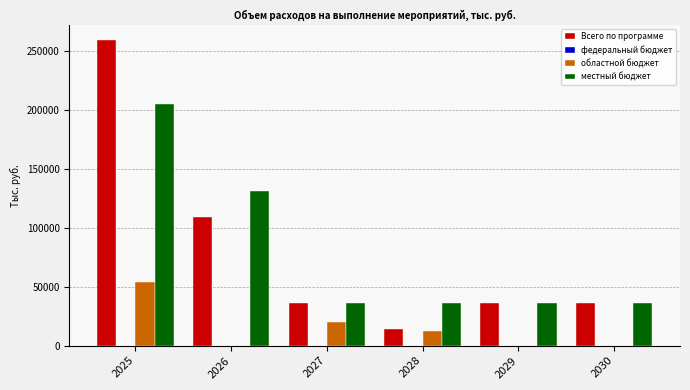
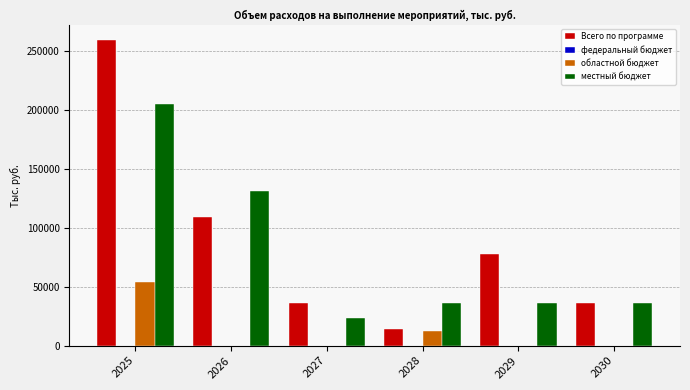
  {
    "Всего по программе": {
      "2025": 259000,
      "2026": 109000,
      "2027": 36000,
      "2028": 14000,
-     "2029": 36000,
+     "2029": 78000,
      "2030": 36000
    },
    "федеральный бюджет": {
      "2025": 0,
      "2026": 0,
      "2027": 0,
      "2028": 0,
      "2029": 0,
      "2030": 0
    },
    "областной бюджет": {
      "2025": 54000,
      "2026": 0,
-     "2027": 20000,
+     "2027": 0,
      "2028": 12000,
      "2029": 0,
      "2030": 0
    },
    "местный бюджет": {
      "2025": 205000,
      "2026": 131000,
-     "2027": 36000,
+     "2027": 24000,
      "2028": 37000,
      "2029": 36000,
      "2030": 36000
    }
  }
